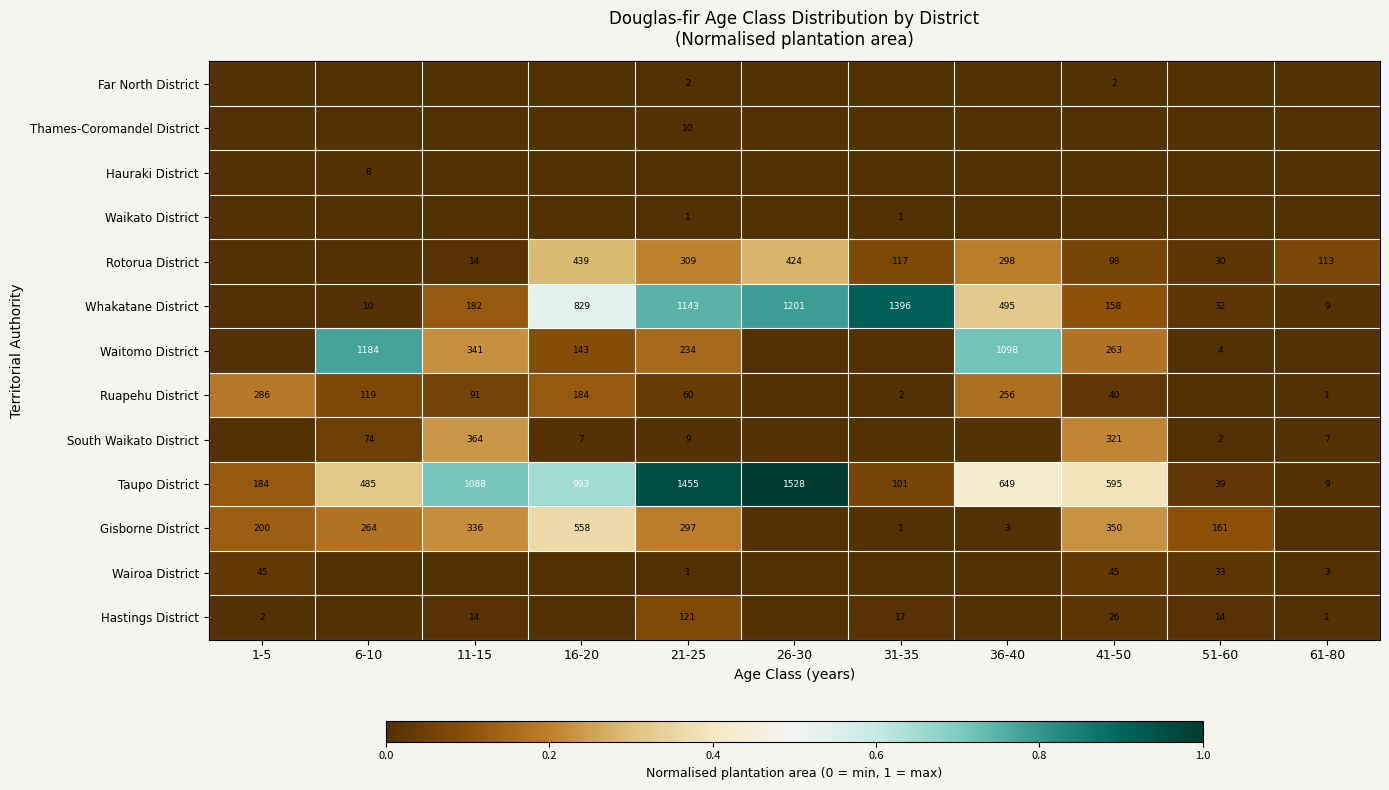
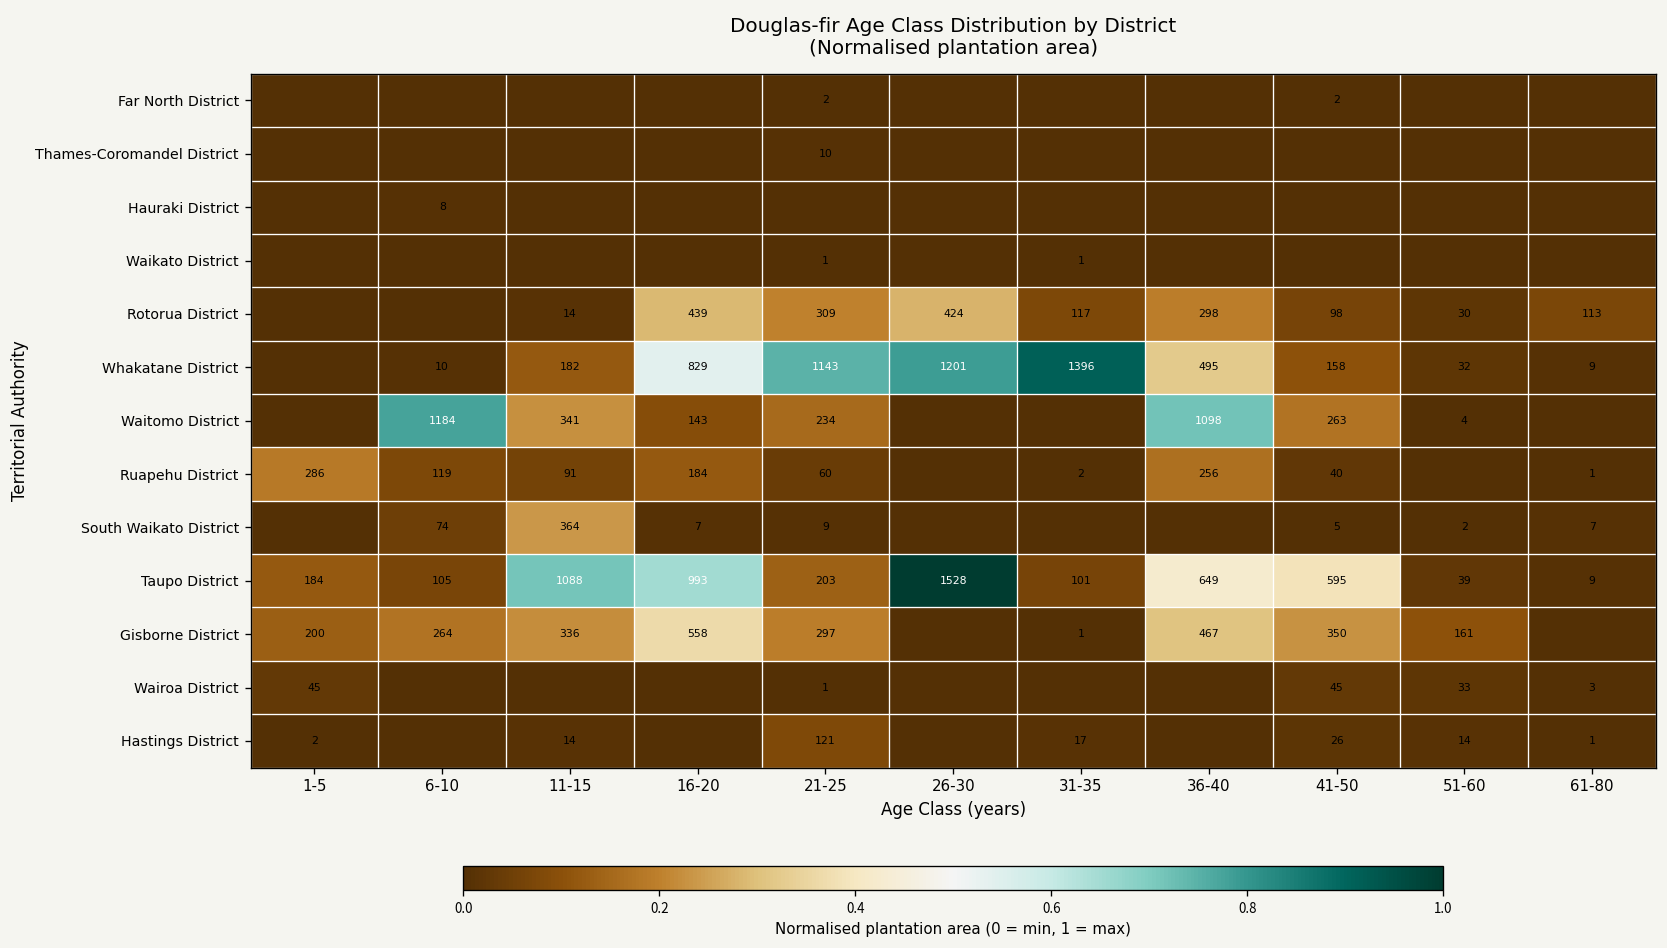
  {
    "Far North District": {
      "21-25": 2,
      "41-50": 2
    },
    "Thames-Coromandel District": {
      "21-25": 10
    },
    "Hauraki District": {
      "6-10": 8
    },
    "Waikato District": {
      "21-25": 1,
      "31-35": 1
    },
    "Rotorua District": {
      "11-15": 14,
      "16-20": 439,
      "21-25": 309,
      "26-30": 424,
      "31-35": 117,
      "36-40": 298,
      "41-50": 98,
      "51-60": 30,
      "61-80": 113
    },
    "Whakatane District": {
      "6-10": 10,
      "11-15": 182,
      "16-20": 829,
      "21-25": 1143,
      "26-30": 1201,
      "31-35": 1396,
      "36-40": 495,
      "41-50": 158,
      "51-60": 32,
      "61-80": 9
    },
    "Waitomo District": {
      "6-10": 1184,
      "11-15": 341,
      "16-20": 143,
      "21-25": 234,
      "36-40": 1098,
      "41-50": 263,
      "51-60": 4
    },
    "Ruapehu District": {
      "1-5": 286,
      "6-10": 119,
      "11-15": 91,
      "16-20": 184,
      "21-25": 60,
      "31-35": 2,
      "36-40": 256,
      "41-50": 40,
      "61-80": 1
    },
    "South Waikato District": {
      "6-10": 74,
      "11-15": 364,
      "16-20": 7,
      "21-25": 9,
-     "41-50": 321,
+     "41-50": 5,
      "51-60": 2,
      "61-80": 7
    },
    "Taupo District": {
      "1-5": 184,
-     "6-10": 485,
+     "6-10": 105,
      "11-15": 1088,
      "16-20": 993,
-     "21-25": 1455,
+     "21-25": 203,
      "26-30": 1528,
      "31-35": 101,
      "36-40": 649,
      "41-50": 595,
      "51-60": 39,
      "61-80": 9
    },
    "Gisborne District": {
      "1-5": 200,
      "6-10": 264,
      "11-15": 336,
      "16-20": 558,
      "21-25": 297,
      "31-35": 1,
-     "36-40": 3,
+     "36-40": 467,
      "41-50": 350,
      "51-60": 161
    },
    "Wairoa District": {
      "1-5": 45,
      "21-25": 1,
      "41-50": 45,
      "51-60": 33,
      "61-80": 3
    },
    "Hastings District": {
      "1-5": 2,
      "11-15": 14,
      "21-25": 121,
      "31-35": 17,
      "41-50": 26,
      "51-60": 14,
      "61-80": 1
    }
  }
